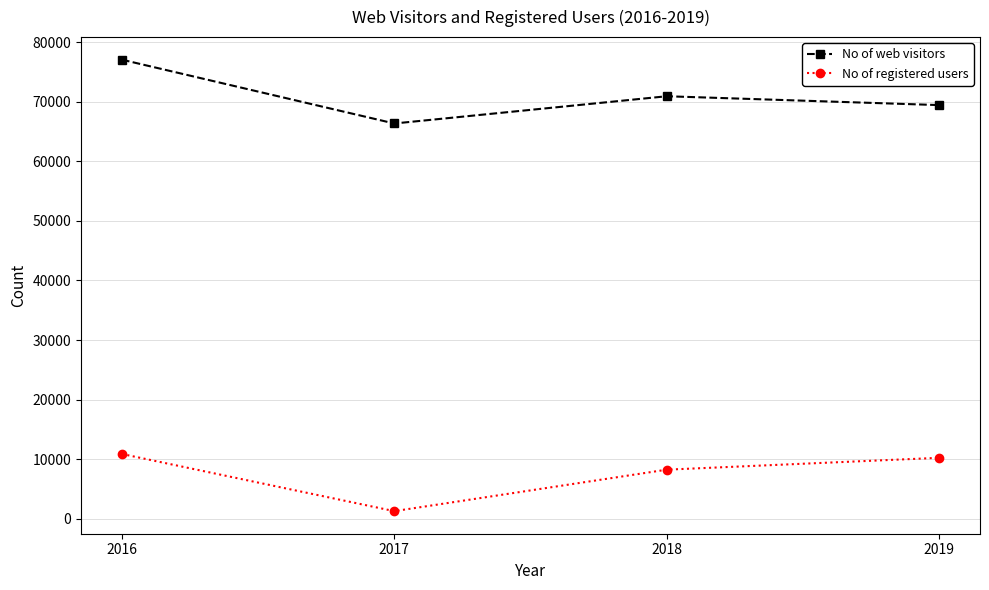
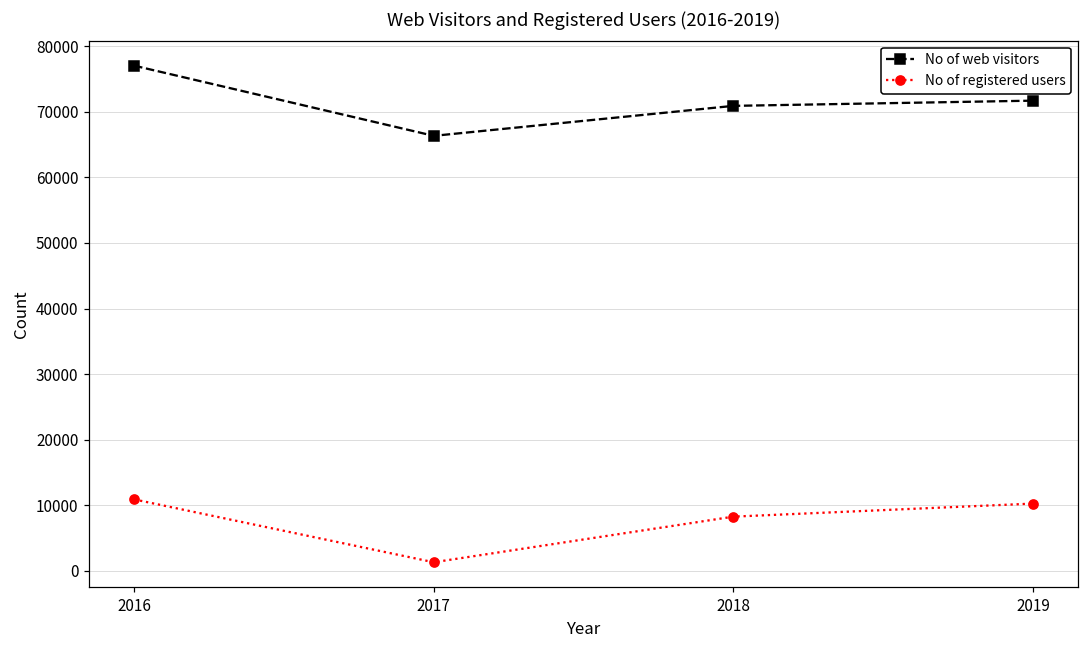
  {
    "No of web visitors": {
      "2016": 77000,
      "2017": 66000,
      "2018": 71000,
-     "2019": 69000
+     "2019": 72000
    },
    "No of registered users": {
      "2016": 11000,
      "2017": 1000,
      "2018": 8000,
      "2019": 10000
    }
  }
